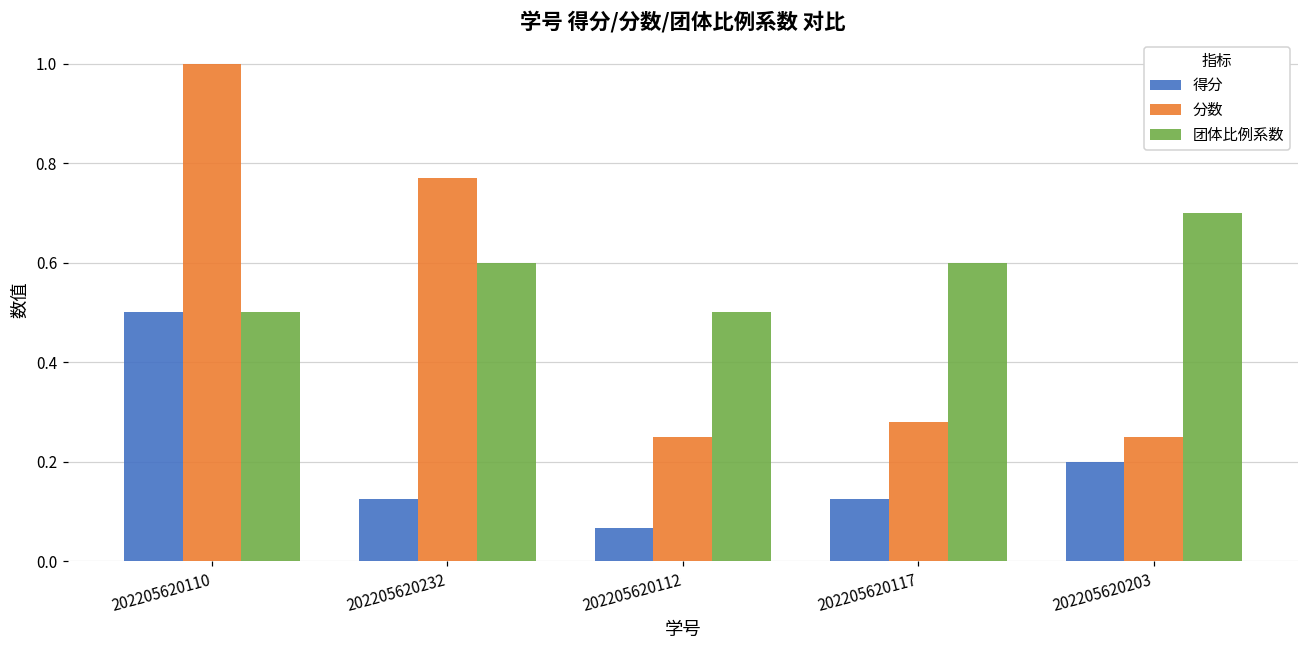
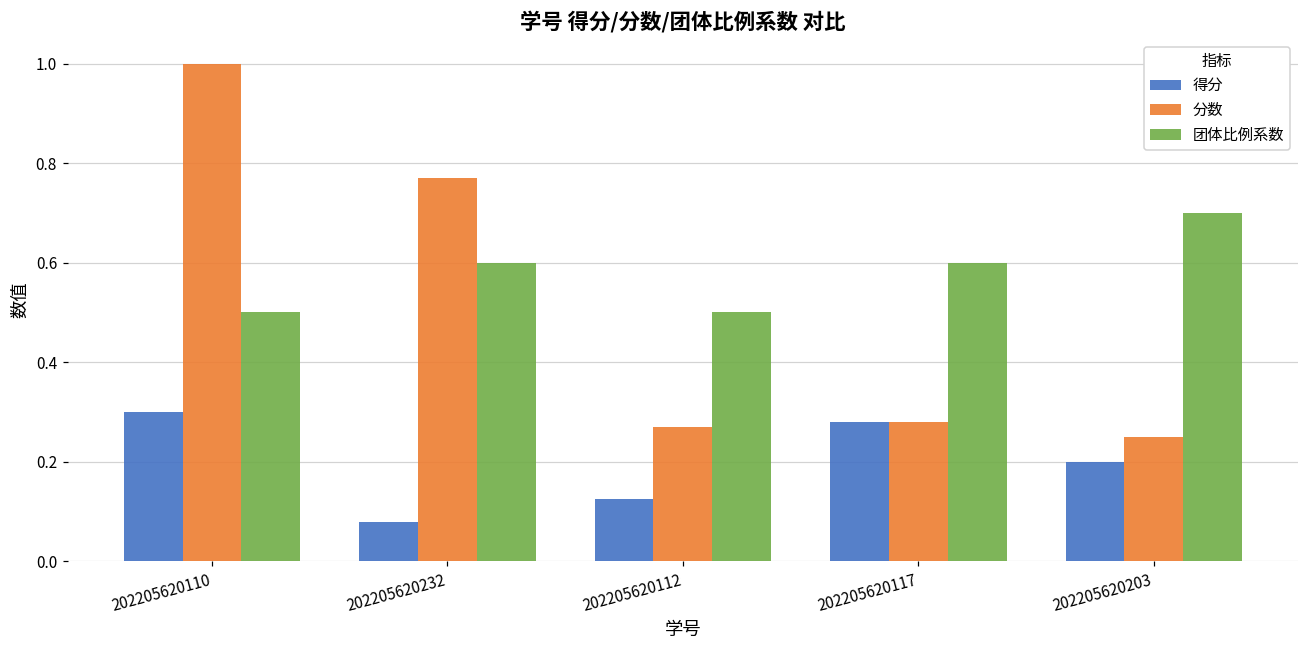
  {
    "得分": {
-     "202205620110": 0.5,
-     "202205620232": 0.13,
-     "202205620112": 0.07,
-     "202205620117": 0.13,
+     "202205620110": 0.3,
+     "202205620232": 0.08,
+     "202205620112": 0.13,
+     "202205620117": 0.28,
      "202205620203": 0.20
    },
    "分数": {
      "202205620110": 1.00,
      "202205620232": 0.77,
-     "202205620112": 0.25,
+     "202205620112": 0.27,
      "202205620117": 0.28,
      "202205620203": 0.25
    },
    "团体比例系数": {
      "202205620110": 0.50,
      "202205620232": 0.60,
      "202205620112": 0.50,
      "202205620117": 0.60,
      "202205620203": 0.70
    }
  }
